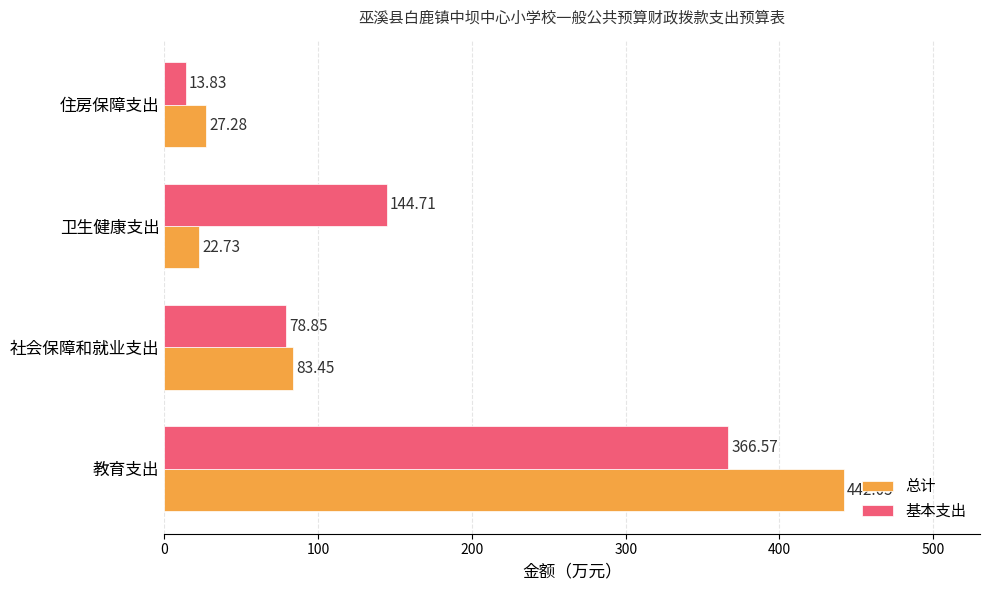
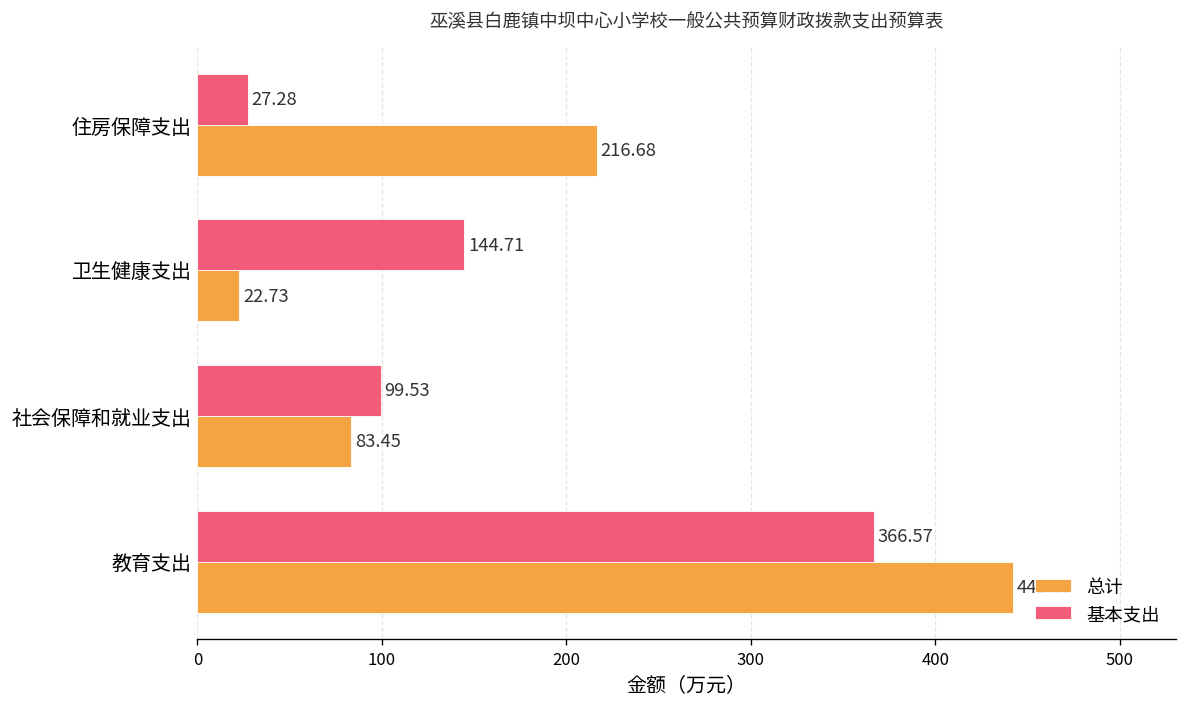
  {
    "总计": {
-     "住房保障支出": 27.28,
+     "住房保障支出": 216.68,
      "卫生健康支出": 22.73,
      "社会保障和就业支出": 83.45,
      "教育支出": 442.05
    },
    "基本支出": {
-     "住房保障支出": 13.83,
+     "住房保障支出": 27.28,
      "卫生健康支出": 144.71,
-     "社会保障和就业支出": 78.85,
+     "社会保障和就业支出": 99.53,
      "教育支出": 366.57
    }
  }
